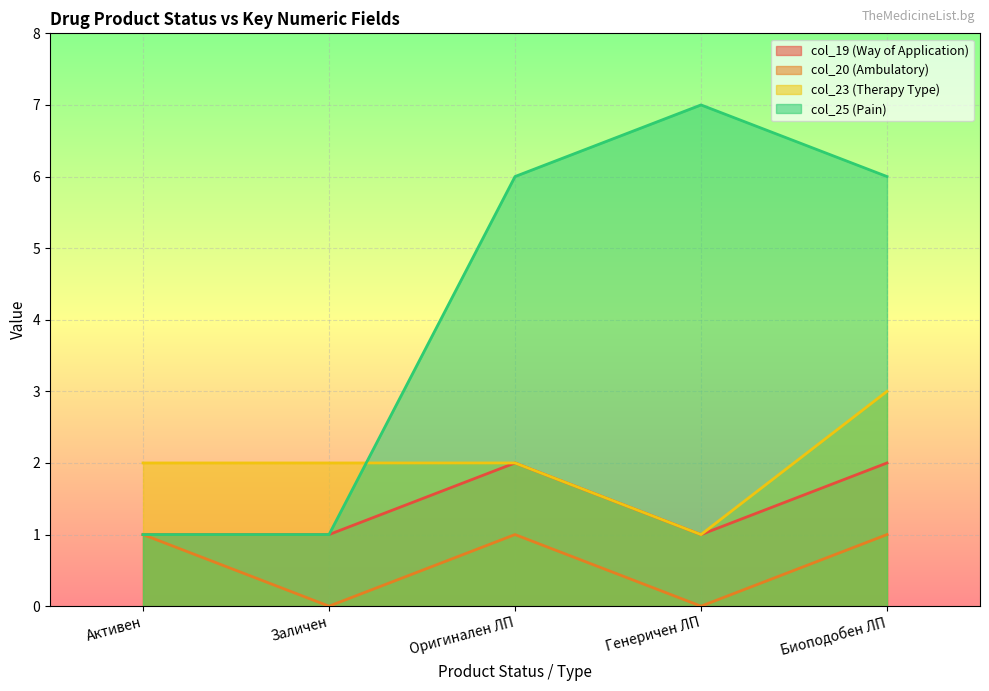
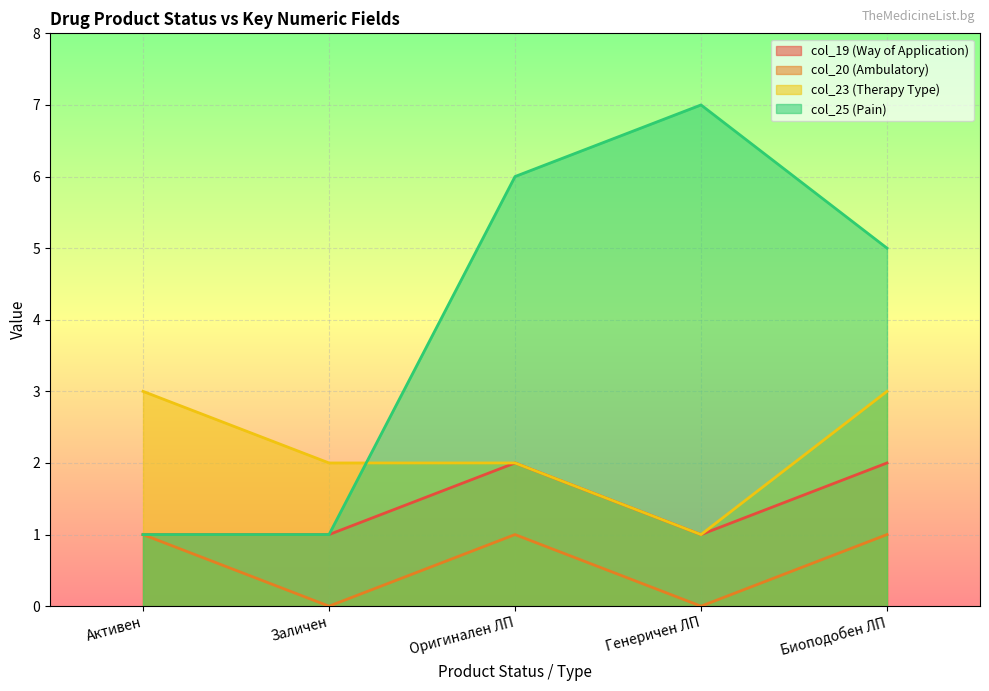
  {
    "col_23 (Therapy Type)": {
-     "Активен": 2,
+     "Активен": 3,
      "Заличен": 2,
      "Биоподобен ЛП": 3
    },
    "col_25 (Pain)": {
      "Оригинален ЛП": 6,
      "Генеричен ЛП": 7,
-     "Биоподобен ЛП": 6
+     "Биоподобен ЛП": 5
    }
  }
